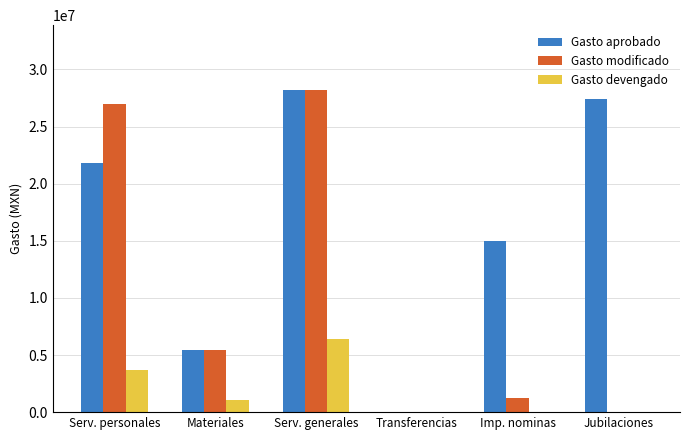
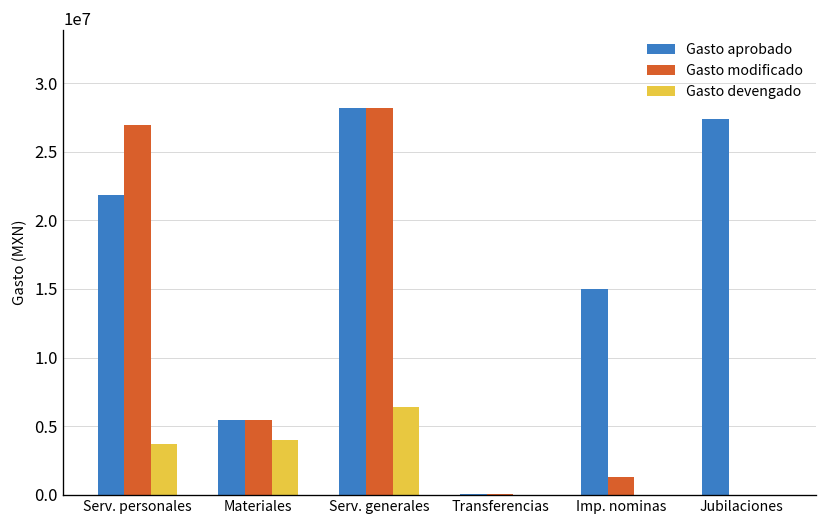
  {
    "Gasto aprobado": {
      "Serv. personales": 21800000,
      "Materiales": 5500000,
      "Serv. generales": 28200000,
      "Imp. nominas": 15000000,
      "Jubilaciones": 27400000
    },
    "Gasto modificado": {
      "Serv. personales": 27000000,
      "Materiales": 5500000,
      "Serv. generales": 28200000,
      "Imp. nominas": 1300000,
      "Jubilaciones": 0
    },
    "Gasto devengado": {
      "Serv. personales": 3700000,
-     "Materiales": 1000000,
+     "Materiales": 4000000,
      "Serv. generales": 6400000,
      "Transferencias": 0,
      "Imp. nominas": 0,
      "Jubilaciones": 0
    }
  }
